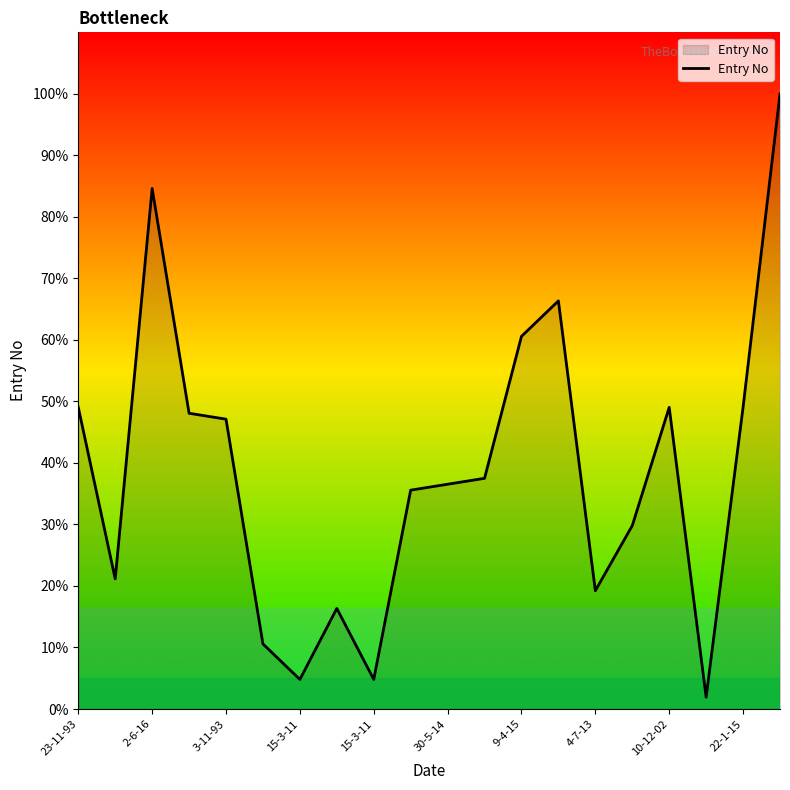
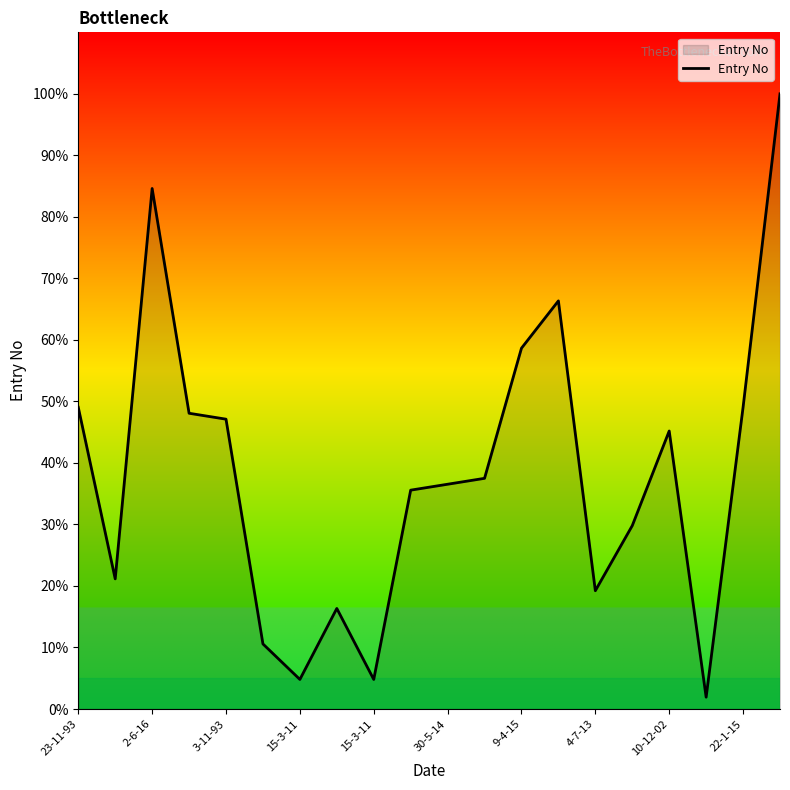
  {
    "23-11-93": "49%",
    "2-6-16": "85%",
-   "9-4-15": "61%",
+   "9-4-15": "59%",
    "4-7-13": "19%",
-   "10-12-02": "49%",
+   "10-12-02": "45%",
    "22-1-15": "49%"
  }
